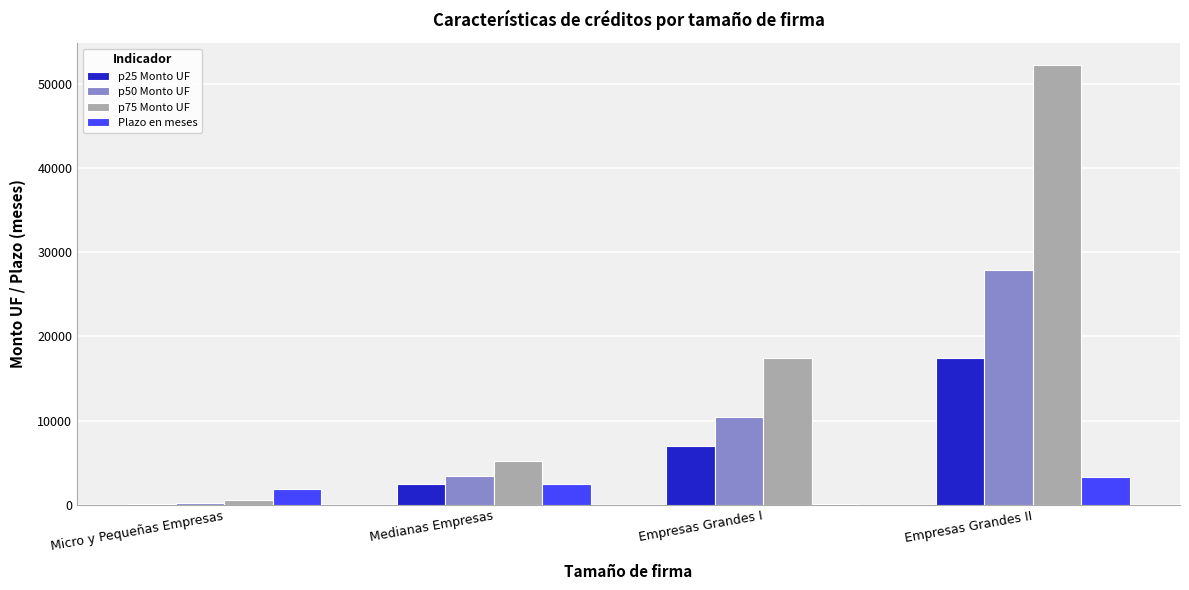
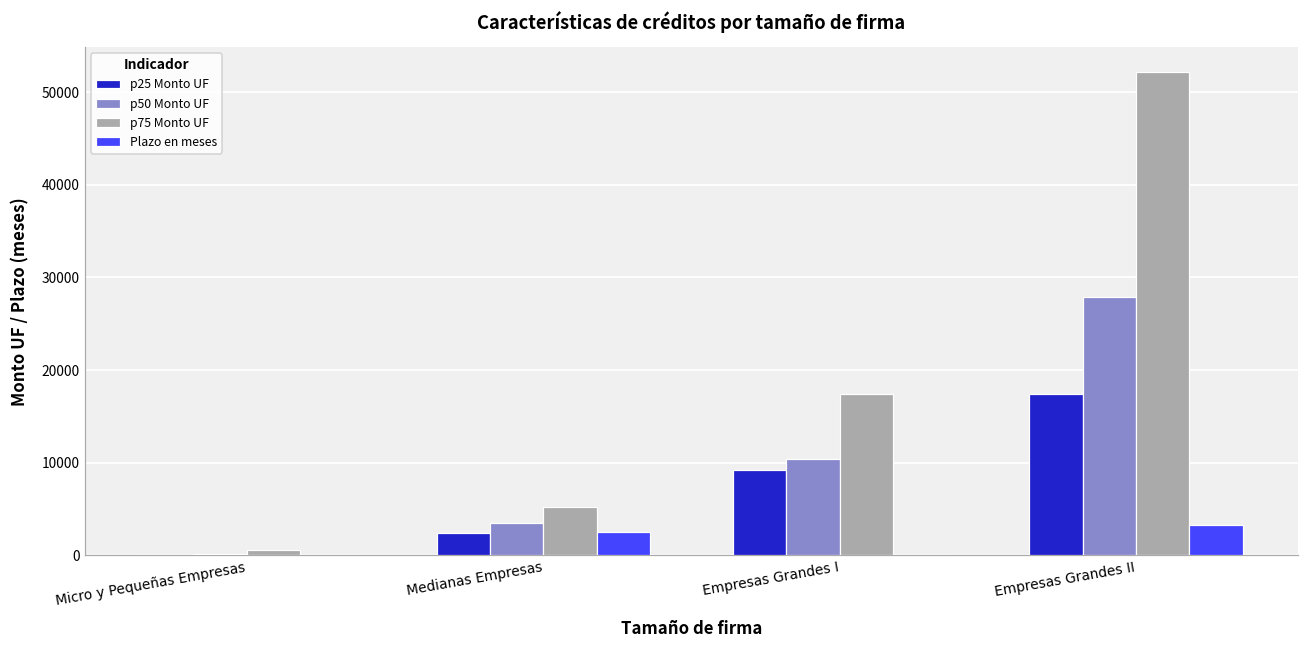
  {
    "p25 Monto UF": {
      "Medianas Empresas": 2000,
-     "Empresas Grandes I": 7000,
+     "Empresas Grandes I": 9000,
      "Empresas Grandes II": 17000
    },
    "Plazo en meses": {
-     "Micro y Pequeñas Empresas": 2000,
+     "Micro y Pequeñas Empresas": 0,
      "Medianas Empresas": 3000,
      "Empresas Grandes II": 3000
    }
  }
